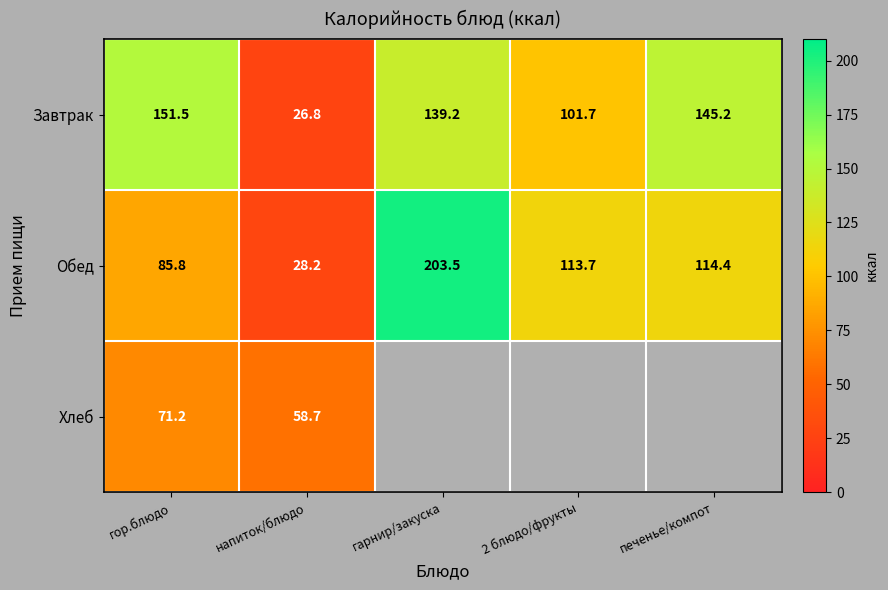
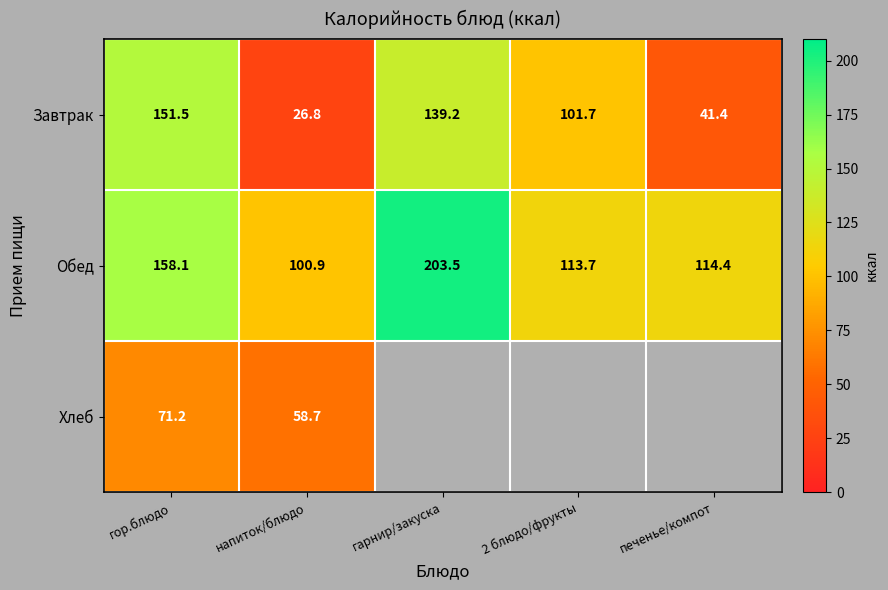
  {
    "Завтрак": {
      "гор.блюдо": 151.5,
      "напиток/блюдо": 26.8,
      "гарнир/закуска": 139.2,
      "2 блюдо/фрукты": 101.7,
-     "печенье/компот": 145.2
+     "печенье/компот": 41.4
    },
    "Обед": {
-     "гор.блюдо": 85.8,
-     "напиток/блюдо": 28.2,
+     "гор.блюдо": 158.1,
+     "напиток/блюдо": 100.9,
      "гарнир/закуска": 203.5,
      "2 блюдо/фрукты": 113.7,
      "печенье/компот": 114.4
    },
    "Хлеб": {
      "гор.блюдо": 71.2,
      "напиток/блюдо": 58.7
    }
  }
